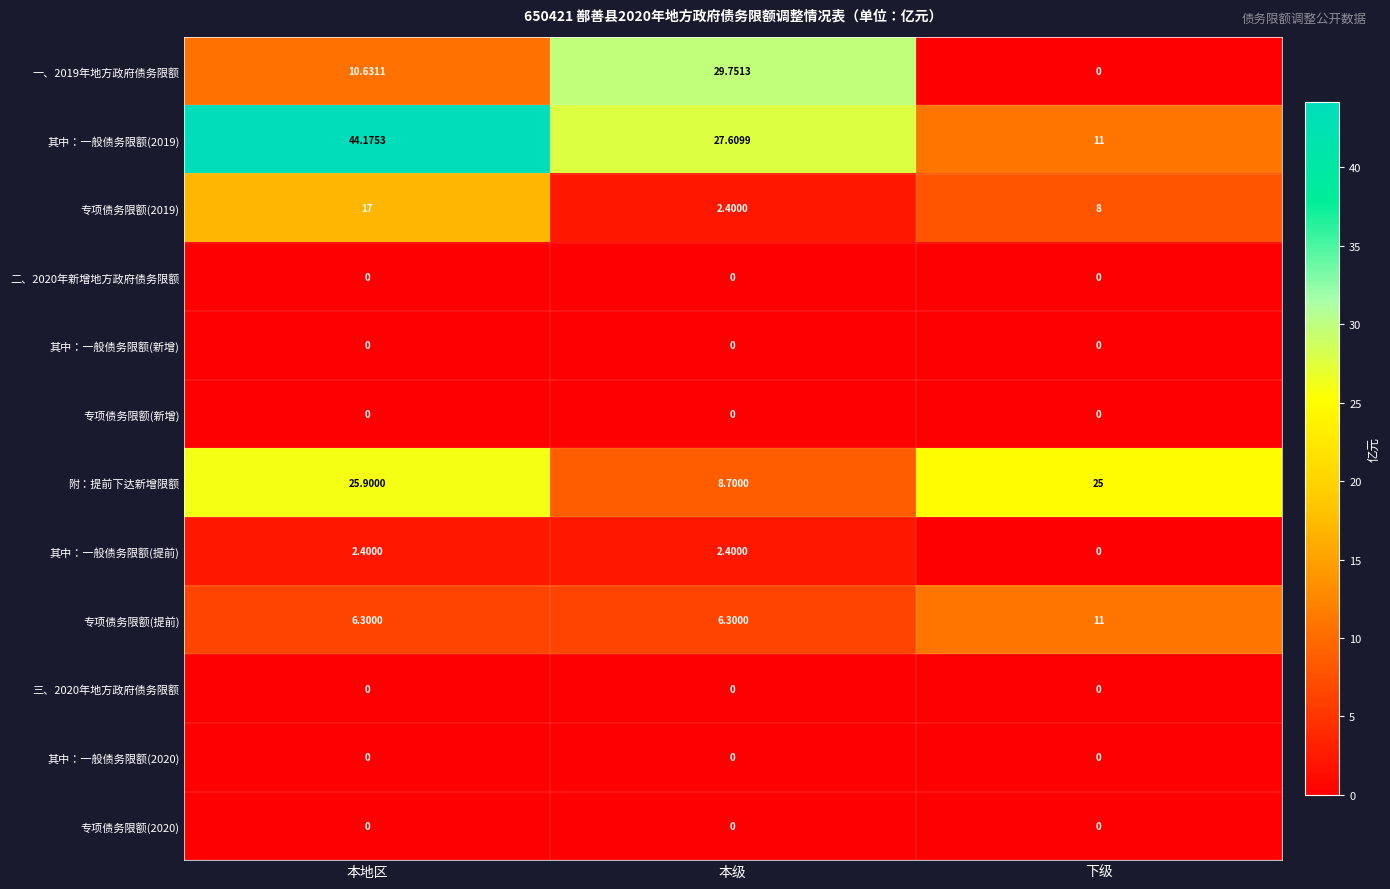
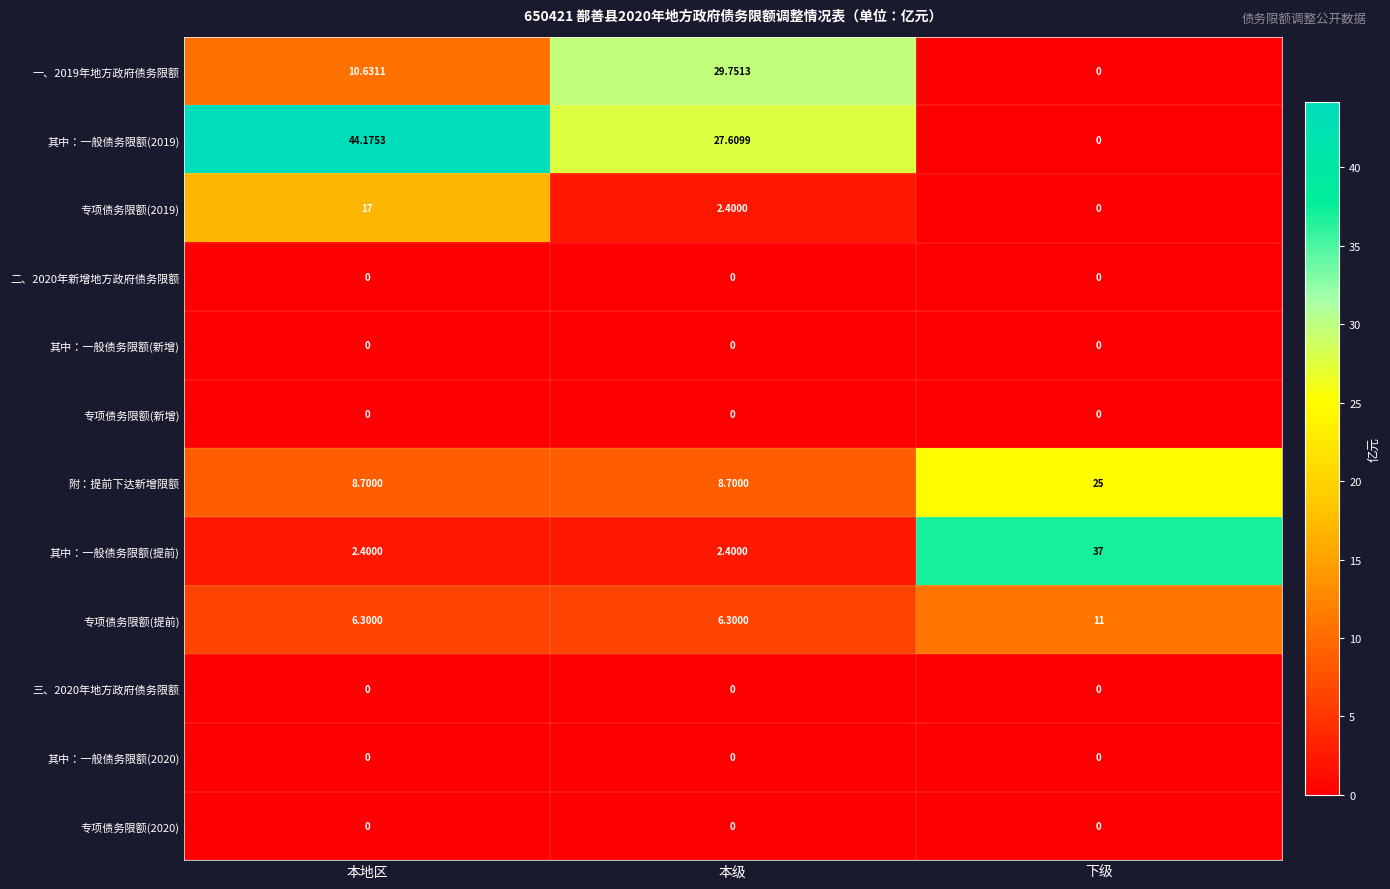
  {
    "一、2019年地方政府债务限额": {
      "本地区": 10.6311,
      "本级": 29.7513,
      "下级": 0
    },
    "其中：一般债务限额(2019)": {
      "本地区": 44.1753,
      "本级": 27.6099,
-     "下级": 11
+     "下级": 0
    },
    "专项债务限额(2019)": {
      "本地区": 17,
      "本级": 2.4000,
-     "下级": 8
+     "下级": 0
    },
    "二、2020年新增地方政府债务限额": {
      "本地区": 0,
      "本级": 0,
      "下级": 0
    },
    "其中：一般债务限额(新增)": {
      "本地区": 0,
      "本级": 0,
      "下级": 0
    },
    "专项债务限额(新增)": {
      "本地区": 0,
      "本级": 0,
      "下级": 0
    },
    "附：提前下达新增限额": {
-     "本地区": 25.9000,
+     "本地区": 8.7000,
      "本级": 8.7000,
      "下级": 25
    },
    "其中：一般债务限额(提前)": {
      "本地区": 2.4000,
      "本级": 2.4000,
-     "下级": 0
+     "下级": 37
    },
    "专项债务限额(提前)": {
      "本地区": 6.3000,
      "本级": 6.3000,
      "下级": 11
    },
    "三、2020年地方政府债务限额": {
      "本地区": 0,
      "本级": 0,
      "下级": 0
    },
    "其中：一般债务限额(2020)": {
      "本地区": 0,
      "本级": 0,
      "下级": 0
    },
    "专项债务限额(2020)": {
      "本地区": 0,
      "本级": 0,
      "下级": 0
    }
  }
